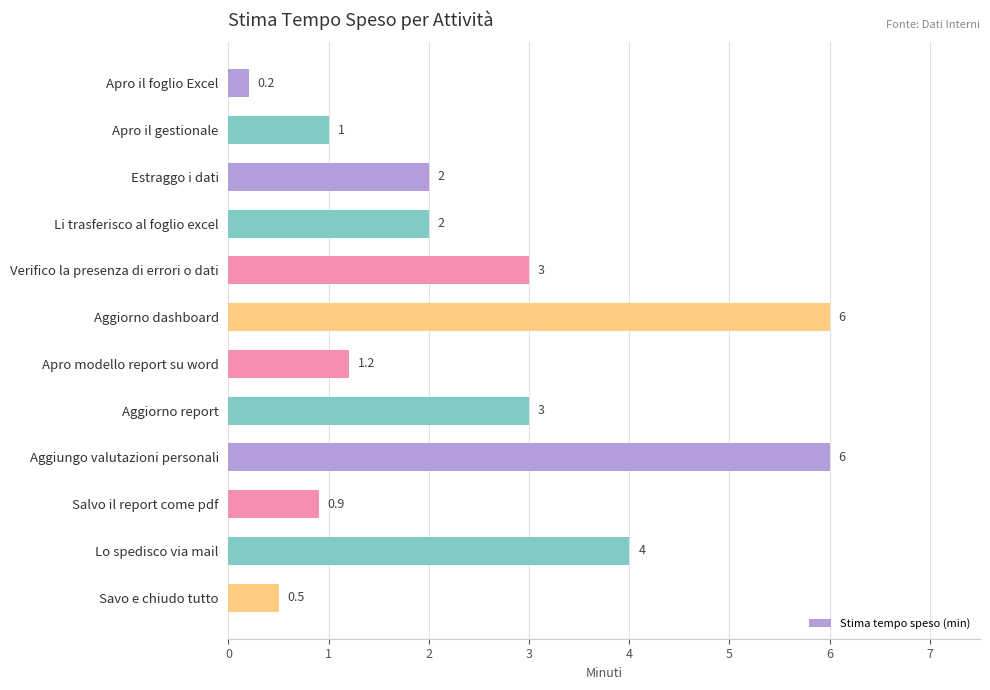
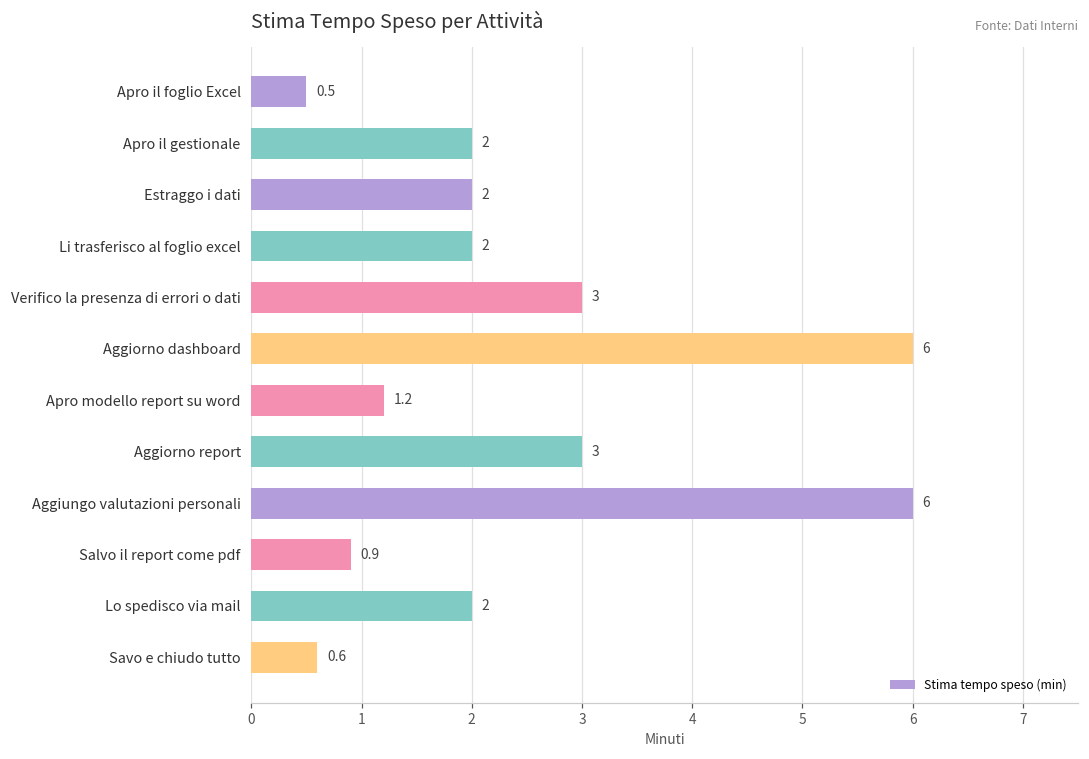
  {
-   "Apro il foglio Excel": 0.2,
-   "Apro il gestionale": 1,
+   "Apro il foglio Excel": 0.5,
+   "Apro il gestionale": 2,
    "Estraggo i dati": 2,
    "Li trasferisco al foglio excel": 2,
    "Verifico la presenza di errori o dati": 3,
    "Aggiorno dashboard": 6,
    "Apro modello report su word": 1.2,
    "Aggiorno report": 3,
    "Aggiungo valutazioni personali": 6,
    "Salvo il report come pdf": 0.9,
-   "Lo spedisco via mail": 4,
-   "Savo e chiudo tutto": 0.5
+   "Lo spedisco via mail": 2,
+   "Savo e chiudo tutto": 0.6
  }
